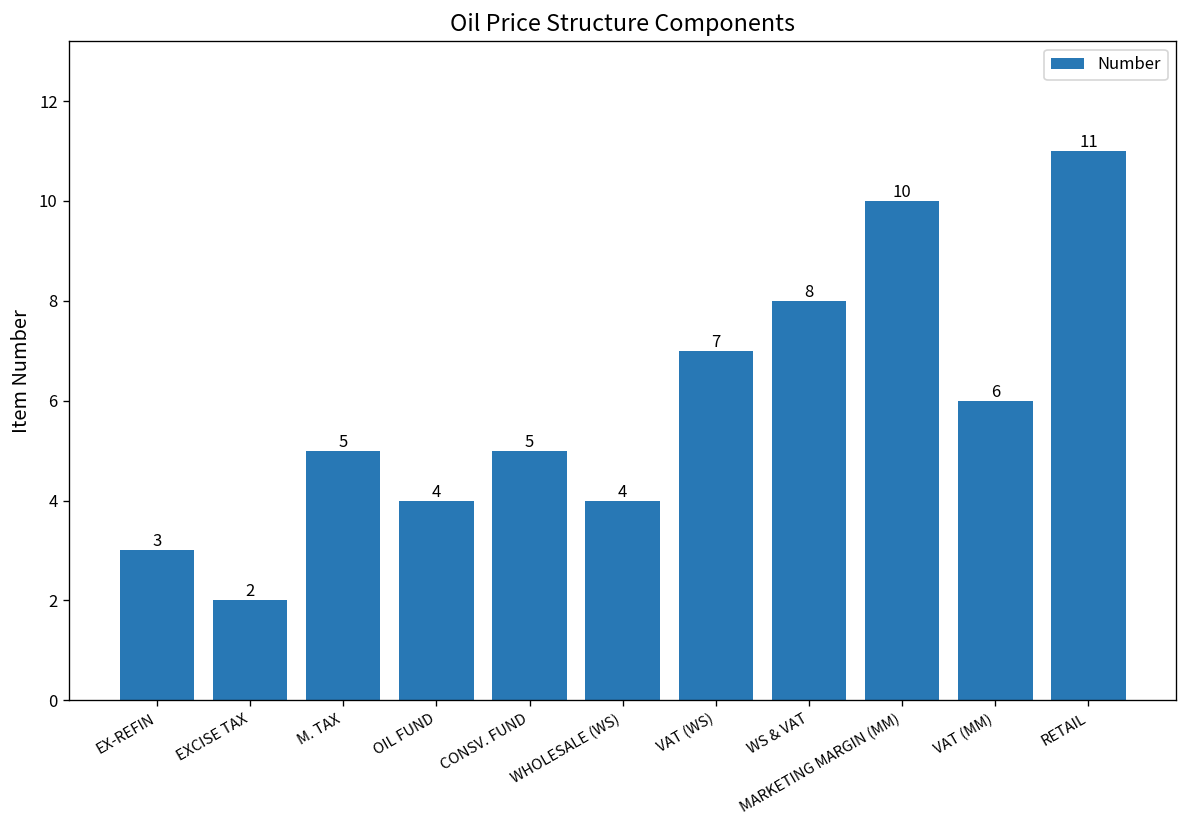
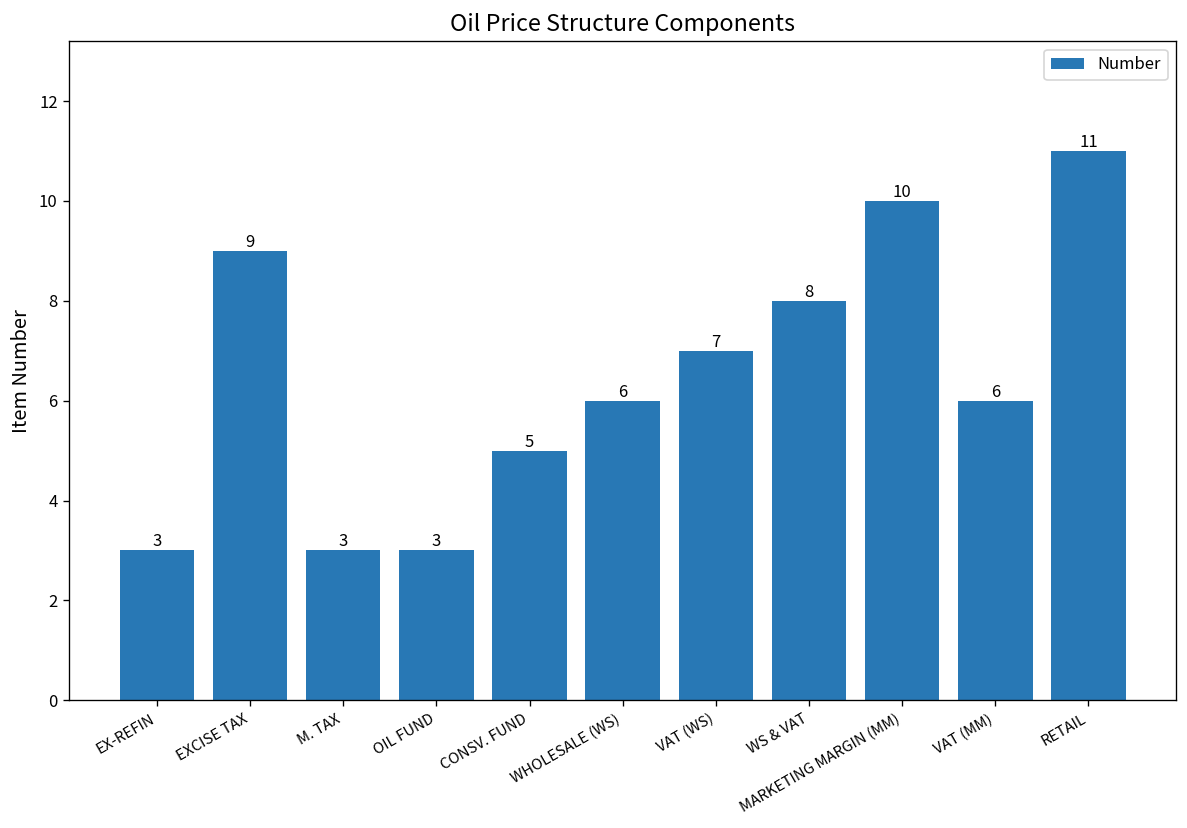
  {
    "EX-REFIN": 3,
-   "EXCISE TAX": 2,
-   "M. TAX": 5,
-   "OIL FUND": 4,
+   "EXCISE TAX": 9,
+   "M. TAX": 3,
+   "OIL FUND": 3,
    "CONSV. FUND": 5,
-   "WHOLESALE (WS)": 4,
+   "WHOLESALE (WS)": 6,
    "VAT (WS)": 7,
    "WS & VAT": 8,
    "MARKETING MARGIN (MM)": 10,
    "VAT (MM)": 6,
    "RETAIL": 11
  }
